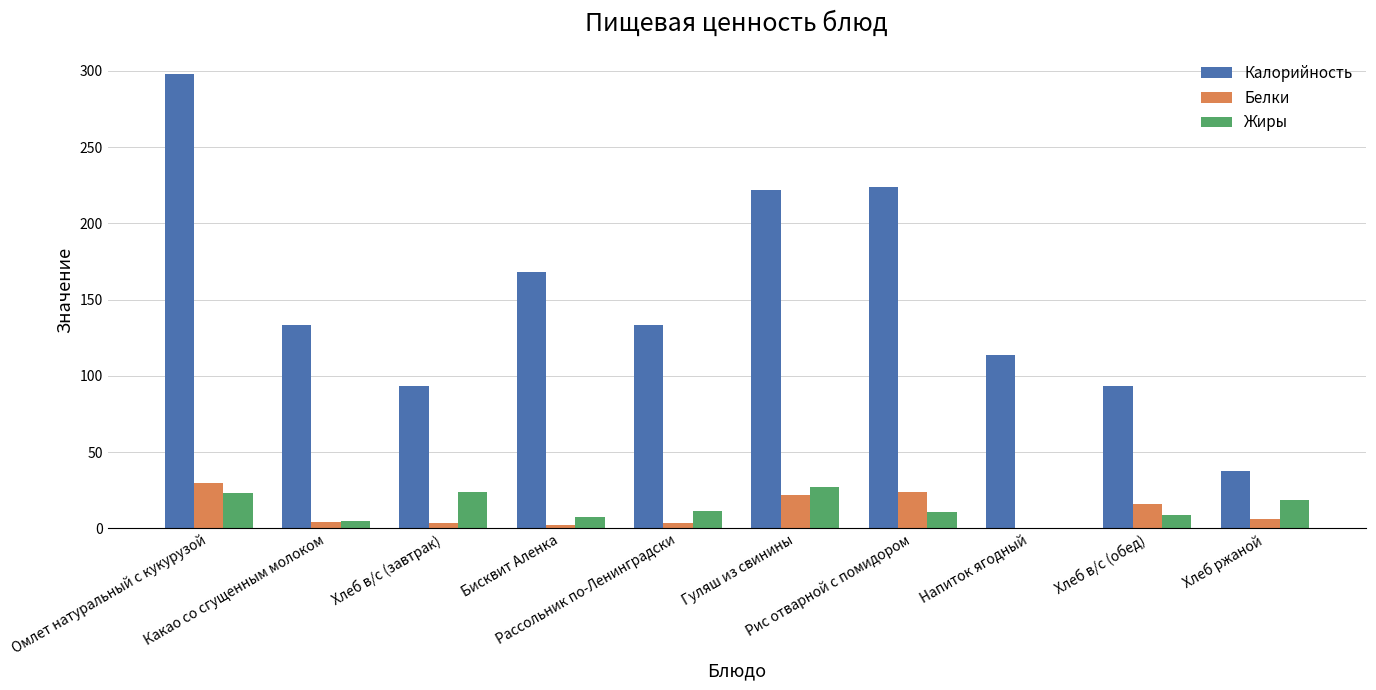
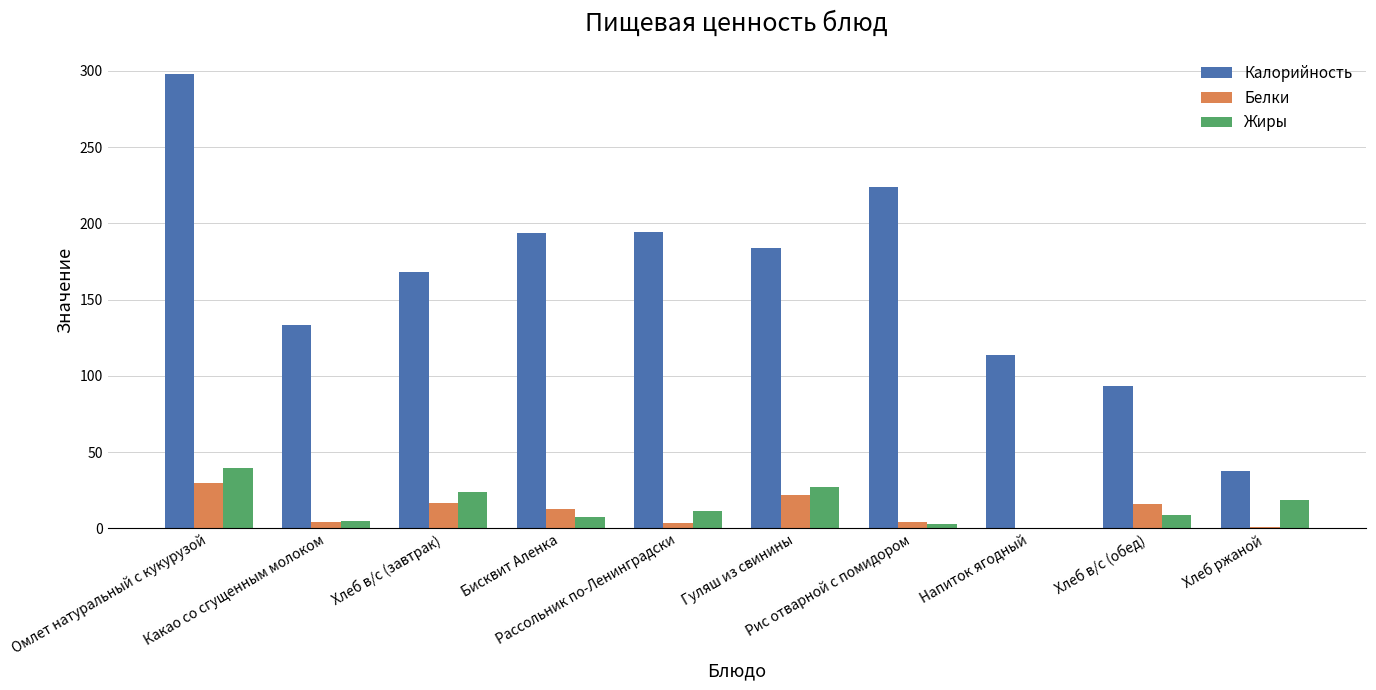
  {
    "Калорийность": {
      "Омлет натуральный с кукурузой": 298,
      "Какао со сгущенным молоком": 133,
-     "Хлеб в/с (завтрак)": 93,
-     "Бисквит Аленка": 168,
-     "Рассольник по-Ленинградски": 133,
-     "Гуляш из свинины": 222,
+     "Хлеб в/с (завтрак)": 168,
+     "Бисквит Аленка": 194,
+     "Рассольник по-Ленинградски": 195,
+     "Гуляш из свинины": 184,
      "Рис отварной с помидором": 224,
      "Напиток ягодный": 114,
      "Хлеб в/с (обед)": 93,
      "Хлеб ржаной": 38
    },
    "Белки": {
      "Омлет натуральный с кукурузой": 29,
      "Какао со сгущенным молоком": 4,
-     "Хлеб в/с (завтрак)": 3,
-     "Бисквит Аленка": 2,
+     "Хлеб в/с (завтрак)": 17,
+     "Бисквит Аленка": 13,
      "Рассольник по-Ленинградски": 4,
      "Гуляш из свинины": 22,
-     "Рис отварной с помидором": 24,
+     "Рис отварной с помидором": 4,
      "Напиток ягодный": 0,
      "Хлеб в/с (обед)": 16,
-     "Хлеб ржаной": 6
+     "Хлеб ржаной": 1
    },
    "Жиры": {
-     "Омлет натуральный с кукурузой": 23,
+     "Омлет натуральный с кукурузой": 40,
      "Какао со сгущенным молоком": 5,
      "Хлеб в/с (завтрак)": 24,
      "Бисквит Аленка": 8,
      "Рассольник по-Ленинградски": 12,
      "Гуляш из свинины": 27,
-     "Рис отварной с помидором": 11,
+     "Рис отварной с помидором": 3,
      "Напиток ягодный": 0,
      "Хлеб в/с (обед)": 9,
      "Хлеб ржаной": 18
    }
  }
